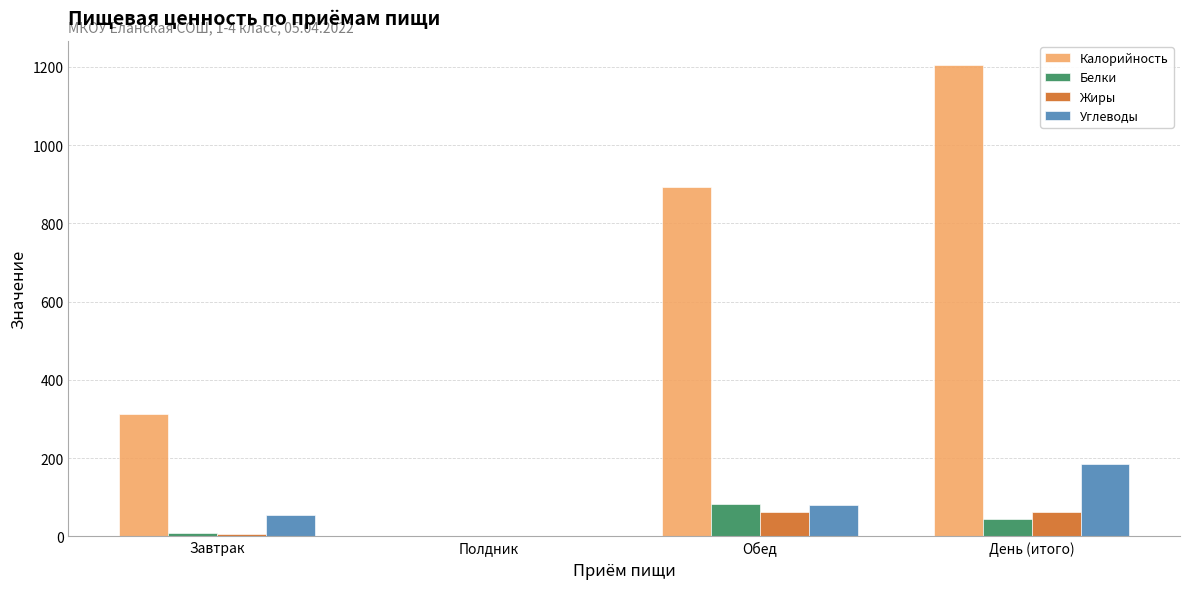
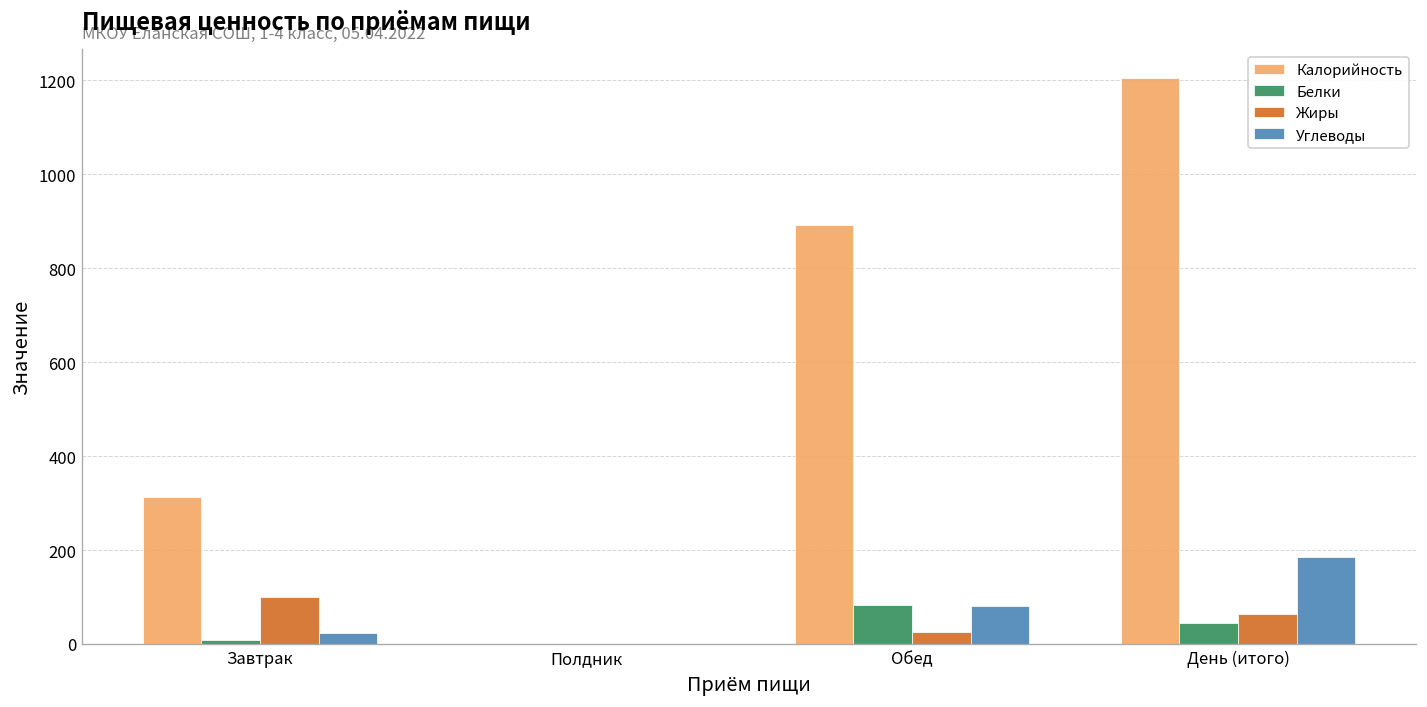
  {
    "Калорийность": {
      "Завтрак": 310,
      "Полдник": 0,
      "Обед": 890,
      "День (итого)": 1210
    },
    "Белки": {
      "Завтрак": 10,
      "Полдник": 0,
      "Обед": 80,
      "День (итого)": 50
    },
    "Жиры": {
-     "Завтрак": 10,
+     "Завтрак": 100,
      "Полдник": 0,
-     "Обед": 60,
+     "Обед": 30,
      "День (итого)": 60
    },
    "Углеводы": {
-     "Завтрак": 60,
+     "Завтрак": 20,
      "Полдник": 0,
      "Обед": 80,
      "День (итого)": 190
    }
  }
